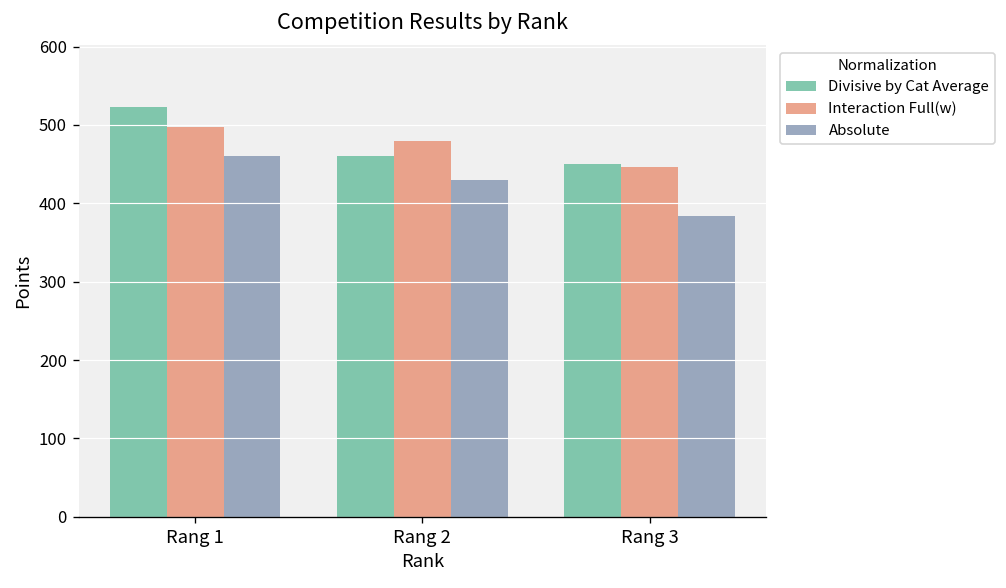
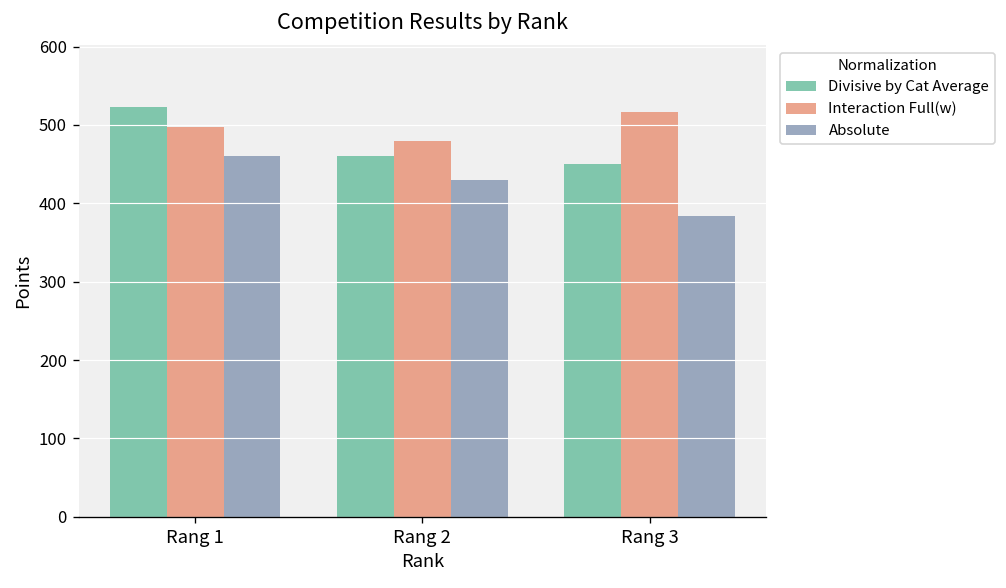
  {
    "Interaction Full(w)": {
      "Rang 1": 500,
      "Rang 2": 480,
-     "Rang 3": 450
+     "Rang 3": 520
    }
  }
